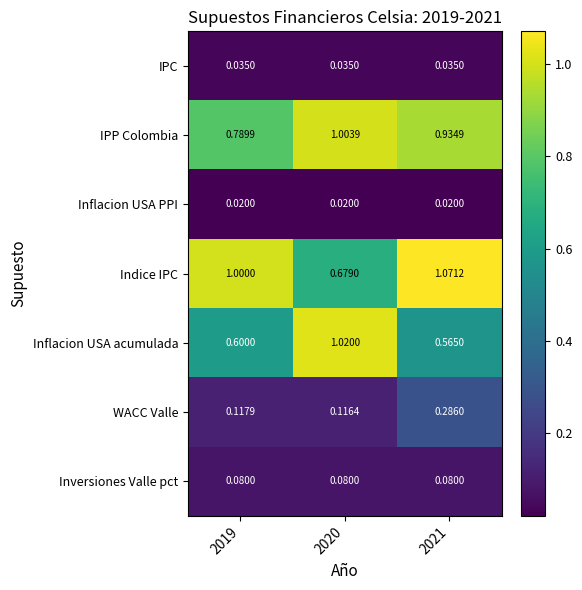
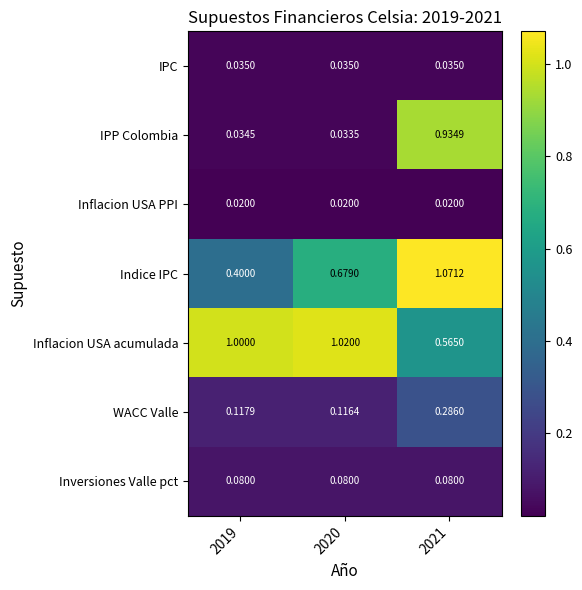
  {
    "IPC": {
      "2019": 0.0350,
      "2020": 0.0350,
      "2021": 0.0350
    },
    "IPP Colombia": {
-     "2019": 0.7899,
-     "2020": 1.0039,
+     "2019": 0.0345,
+     "2020": 0.0335,
      "2021": 0.9349
    },
    "Inflacion USA PPI": {
      "2019": 0.0200,
      "2020": 0.0200,
      "2021": 0.0200
    },
    "Indice IPC": {
-     "2019": 1.0000,
+     "2019": 0.4000,
      "2020": 0.6790,
      "2021": 1.0712
    },
    "Inflacion USA acumulada": {
-     "2019": 0.6000,
+     "2019": 1.0000,
      "2020": 1.0200,
      "2021": 0.5650
    },
    "WACC Valle": {
      "2019": 0.1179,
      "2020": 0.1164,
      "2021": 0.2860
    },
    "Inversiones Valle pct": {
      "2019": 0.0800,
      "2020": 0.0800,
      "2021": 0.0800
    }
  }
